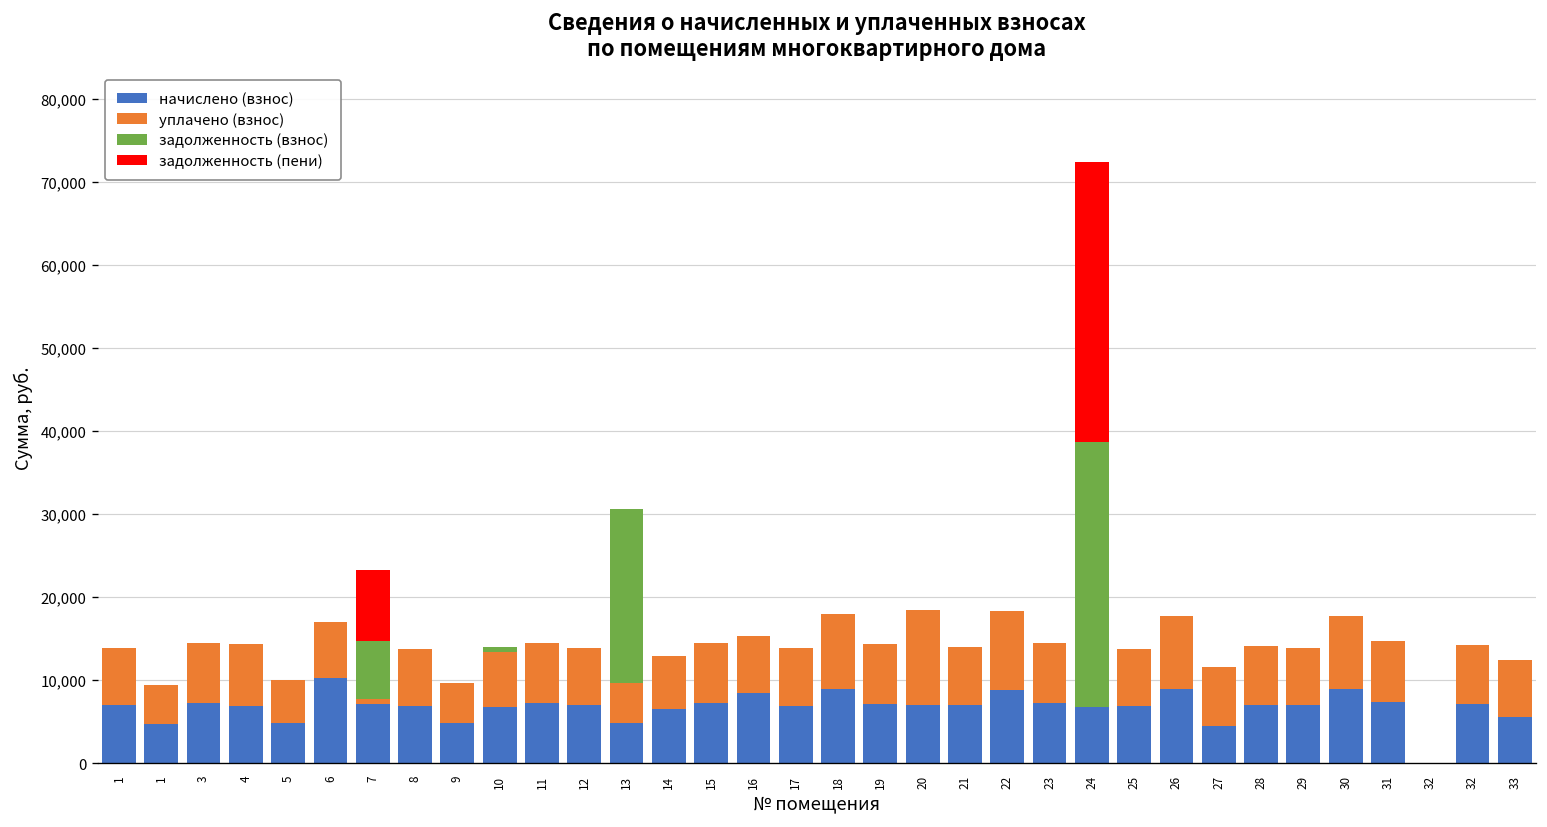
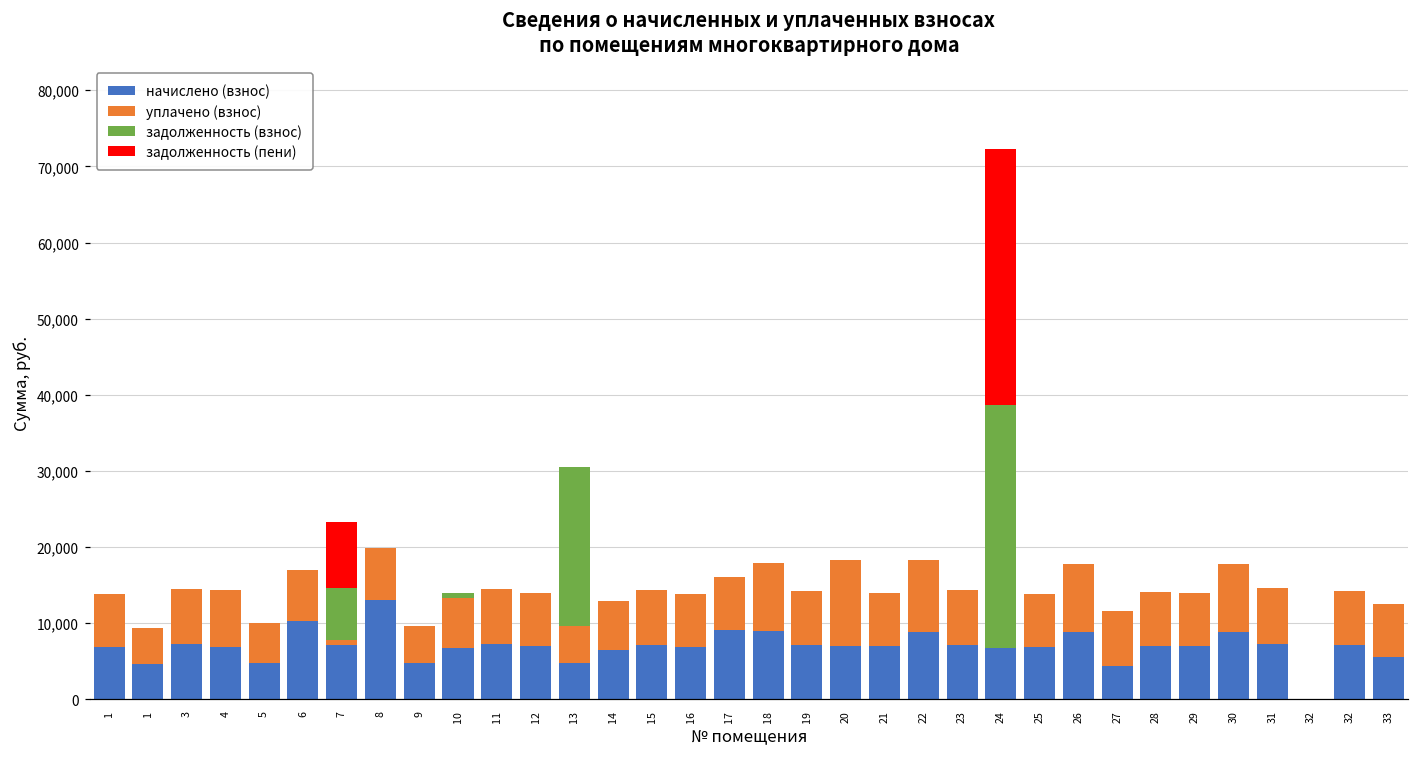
  {
    "начислено (взнос)": {
      "3": "7,000",
      "4": "7,000",
      "5": "5,000",
      "6": "10,000",
      "7": "7,000",
-     "8": "7,000",
+     "8": "13,000",
      "9": "5,000",
      "10": "7,000",
      "11": "7,000",
      "12": "7,000",
      "13": "5,000",
      "14": "6,000",
      "15": "7,000",
-     "16": "8,000",
-     "17": "7,000",
+     "16": "7,000",
+     "17": "9,000",
      "18": "9,000",
      "19": "7,000",
      "20": "7,000",
      "21": "7,000",
      "22": "9,000",
      "23": "7,000",
      "24": "7,000",
      "25": "7,000",
      "26": "9,000",
      "27": "4,000",
      "28": "7,000",
      "29": "7,000",
      "30": "9,000",
      "31": "7,000",
      "33": "6,000"
    },
    "уплачено (взнос)": {
      "3": "7,000",
      "4": "7,000",
      "5": "5,000",
      "6": "7,000",
      "7": "1,000",
      "8": "7,000",
      "9": "5,000",
      "10": "7,000",
      "11": "7,000",
      "12": "7,000",
      "13": "5,000",
      "14": "6,000",
      "15": "7,000",
      "16": "7,000",
      "17": "7,000",
      "18": "9,000",
      "19": "7,000",
      "20": "11,000",
      "21": "7,000",
      "22": "10,000",
      "23": "7,000",
      "24": "0",
      "25": "7,000",
      "26": "9,000",
      "27": "7,000",
      "28": "7,000",
      "29": "7,000",
      "30": "9,000",
      "31": "7,000",
      "33": "7,000"
    },
    "задолженность (взнос)": {
      "3": "0",
      "4": "0",
      "5": "0",
      "6": "0",
      "7": "7,000",
      "8": "0",
      "9": "0",
      "10": "1,000",
      "11": "0",
      "12": "0",
      "13": "21,000",
      "14": "0",
      "15": "0",
      "16": "0",
      "17": "0",
      "18": "0",
      "19": "0",
      "20": "0",
      "21": "0",
      "22": "0",
      "23": "0",
      "24": "32,000",
      "25": "0",
      "26": "0",
      "27": "0",
      "28": "0",
      "29": "0",
      "30": "0",
      "31": "0",
      "33": "0"
    },
    "задолженность (пени)": {
      "3": "0",
      "4": "0",
      "5": "0",
      "6": "0",
      "7": "9,000",
      "8": "0",
      "9": "0",
      "10": "0",
      "11": "0",
      "12": "0",
      "13": "0",
      "14": "0",
      "15": "0",
      "16": "0",
      "17": "0",
      "18": "0",
      "19": "0",
      "20": "0",
      "21": "0",
      "22": "0",
      "23": "0",
      "24": "34,000",
      "25": "0",
      "26": "0",
      "27": "0",
      "28": "0",
      "29": "0",
      "30": "0",
      "31": "0",
      "33": "0"
    }
  }
